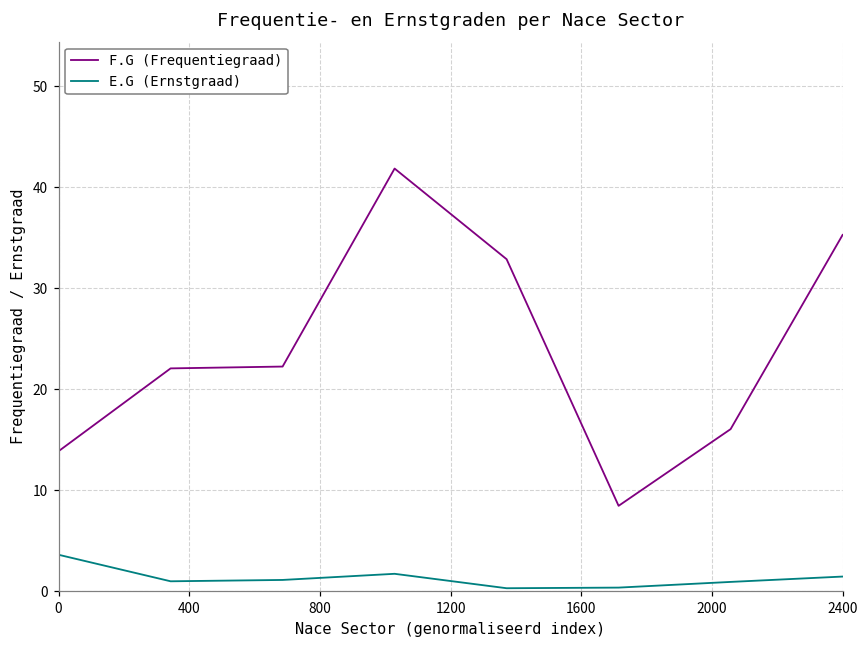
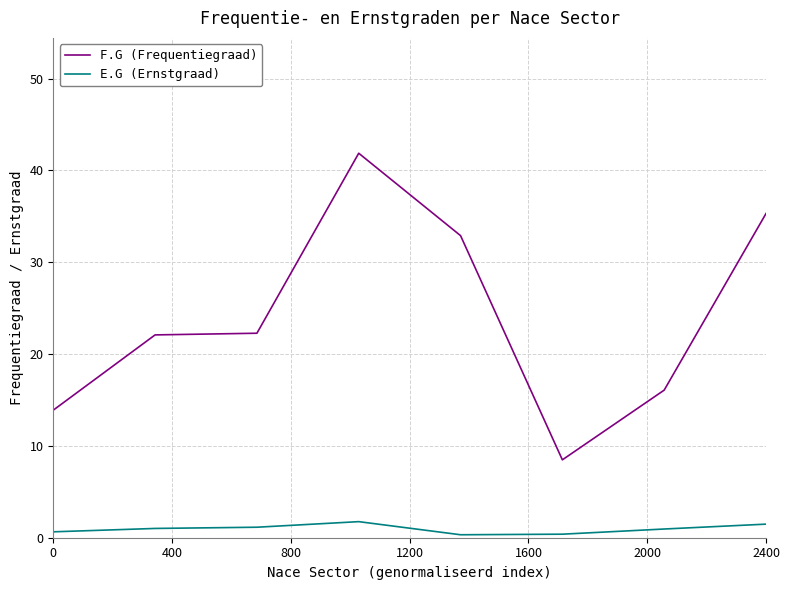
  {
    "F.G (Frequentiegraad)": {
      "0": 14,
      "2400": 35
    },
    "E.G (Ernstgraad)": {
-     "0": 4,
+     "0": 1,
      "2400": 1
    }
  }
